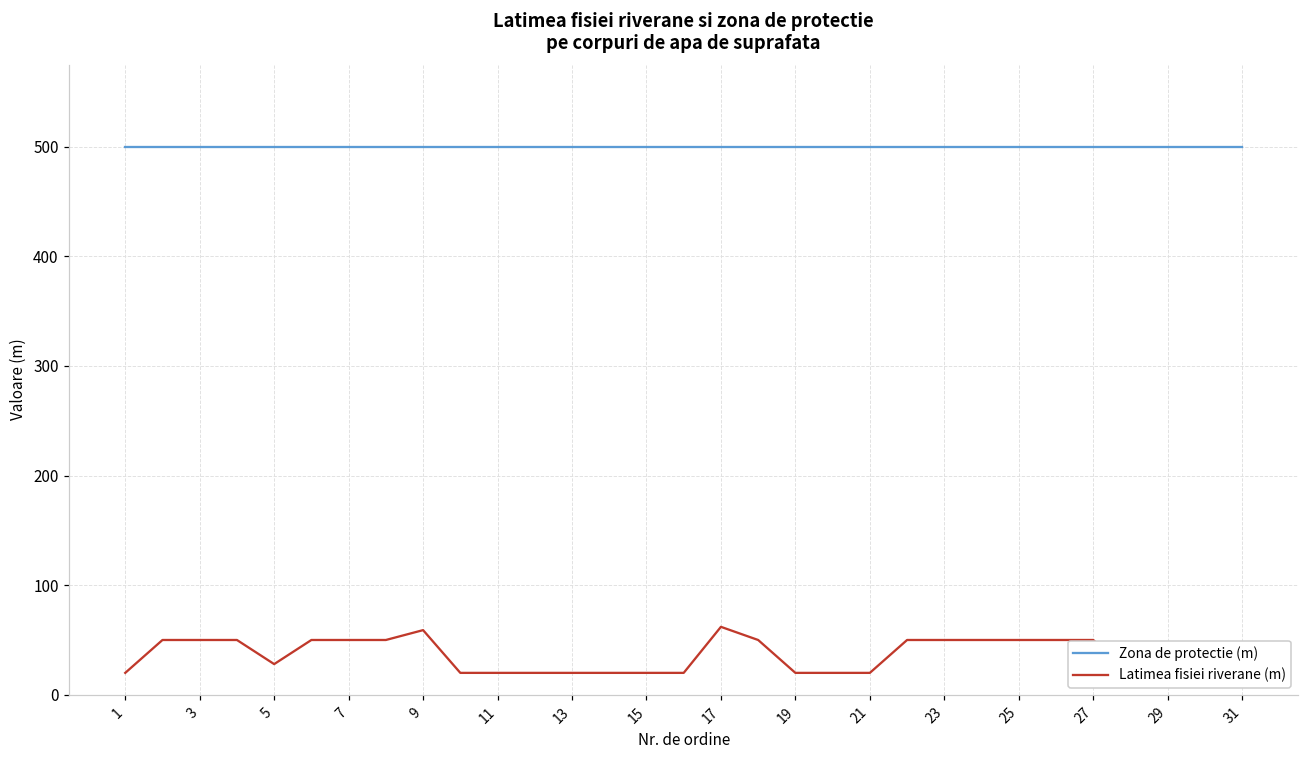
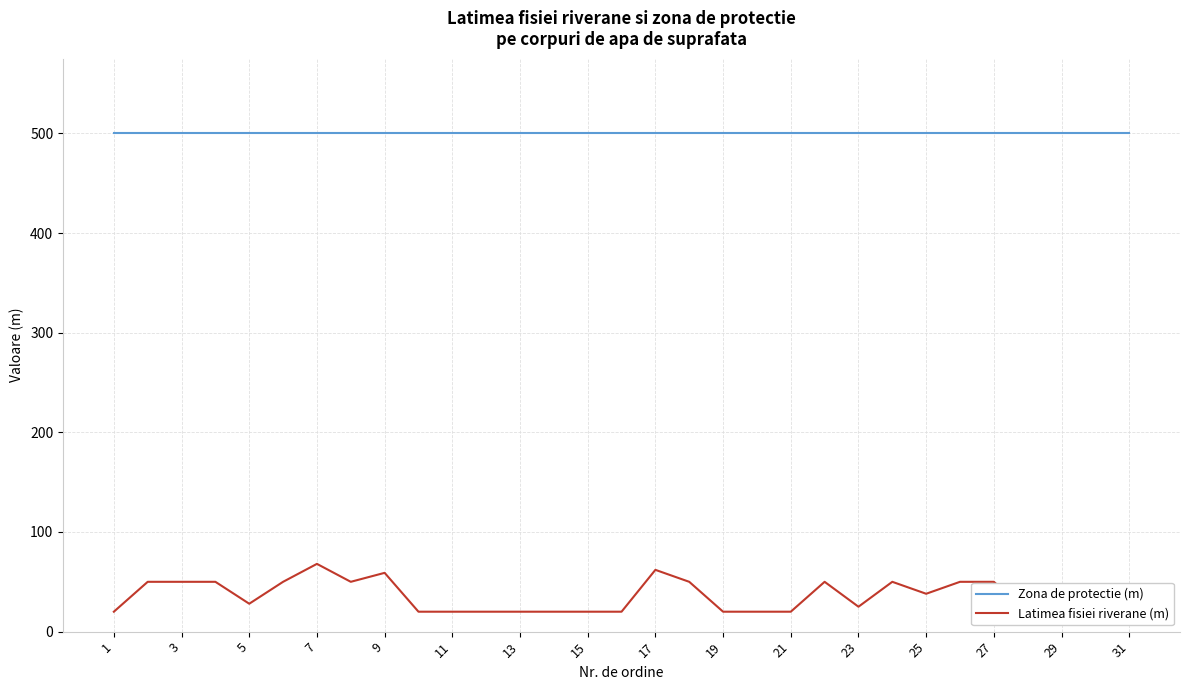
  {
    "Zona de protectie (m)": {
      "1": 500,
      "3": 500,
      "5": 500,
      "7": 500,
      "9": 500,
      "11": 500,
      "13": 500,
      "15": 500,
      "17": 500,
      "19": 500,
      "21": 500,
      "23": 500,
      "25": 500,
      "27": 500,
      "29": 500,
      "31": 500
    },
    "Latimea fisiei riverane (m)": {
      "1": 20,
      "3": 50,
      "5": 30,
-     "7": 50,
+     "7": 70,
      "9": 60,
      "11": 20,
      "13": 20,
      "15": 20,
      "17": 60,
      "19": 20,
      "21": 20,
-     "23": 50,
-     "25": 50,
+     "23": 30,
+     "25": 40,
      "27": 50
    }
  }
